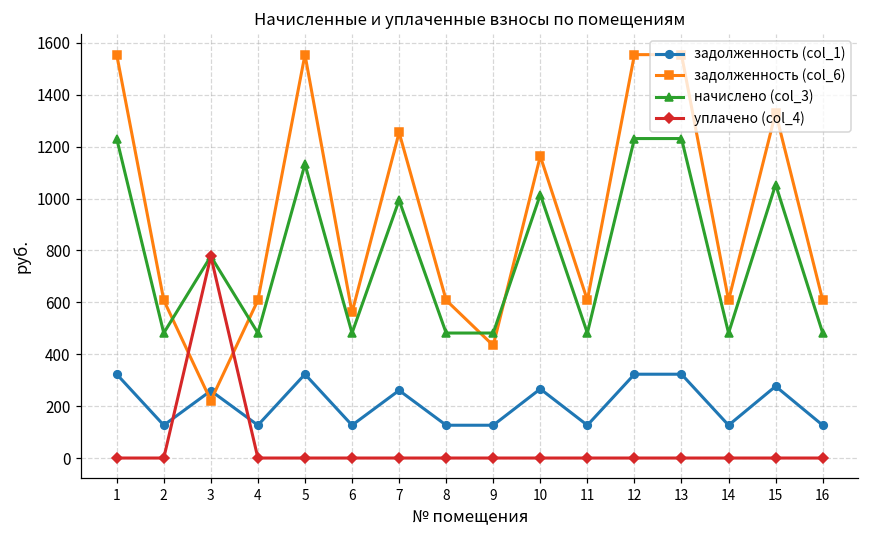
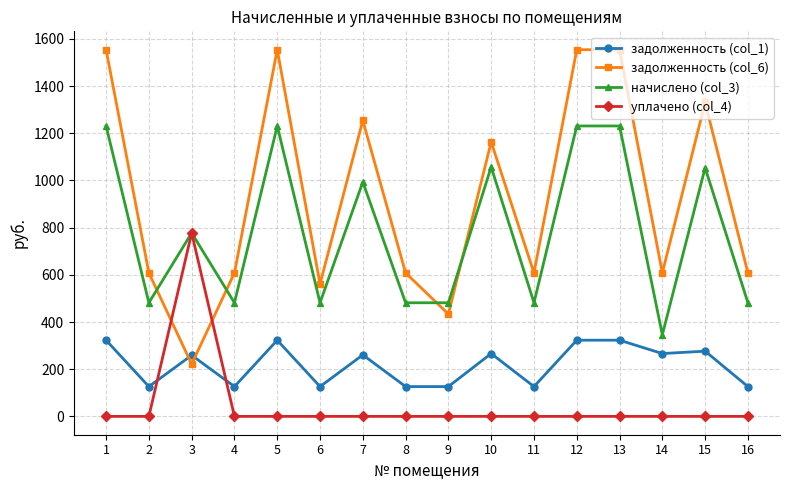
  {
    "задолженность (col_1)": {
      "1": 320,
      "2": 130,
      "3": 260,
      "4": 130,
      "5": 320,
      "6": 130,
      "7": 260,
      "8": 130,
      "9": 130,
      "10": 270,
      "11": 130,
      "12": 320,
      "13": 320,
-     "14": 130,
+     "14": 270,
      "15": 280,
      "16": 130
    },
    "задолженность (col_6)": {
      "1": 1550,
      "2": 610,
      "3": 220,
      "4": 610,
      "5": 1550,
      "6": 560,
      "7": 1250,
      "8": 610,
      "9": 430,
      "10": 1160,
      "11": 610,
      "12": 1550,
      "14": 610,
      "16": 610
    },
    "начислено (col_3)": {
      "1": 1230,
      "2": 480,
      "4": 480,
-     "5": 1130,
+     "5": 1230,
      "6": 480,
      "7": 990,
      "8": 480,
      "9": 480,
-     "10": 1020,
+     "10": 1060,
      "11": 480,
      "12": 1230,
      "13": 1230,
-     "14": 480,
+     "14": 350,
      "15": 1050,
      "16": 480
    },
    "уплачено (col_4)": {
      "1": 0,
      "2": 0,
      "4": 0,
      "5": 0,
      "6": 0,
      "7": 0,
      "8": 0,
      "9": 0,
      "10": 0,
      "11": 0,
      "12": 0,
      "13": 0,
      "14": 0,
      "15": 0,
      "16": 0
    }
  }
